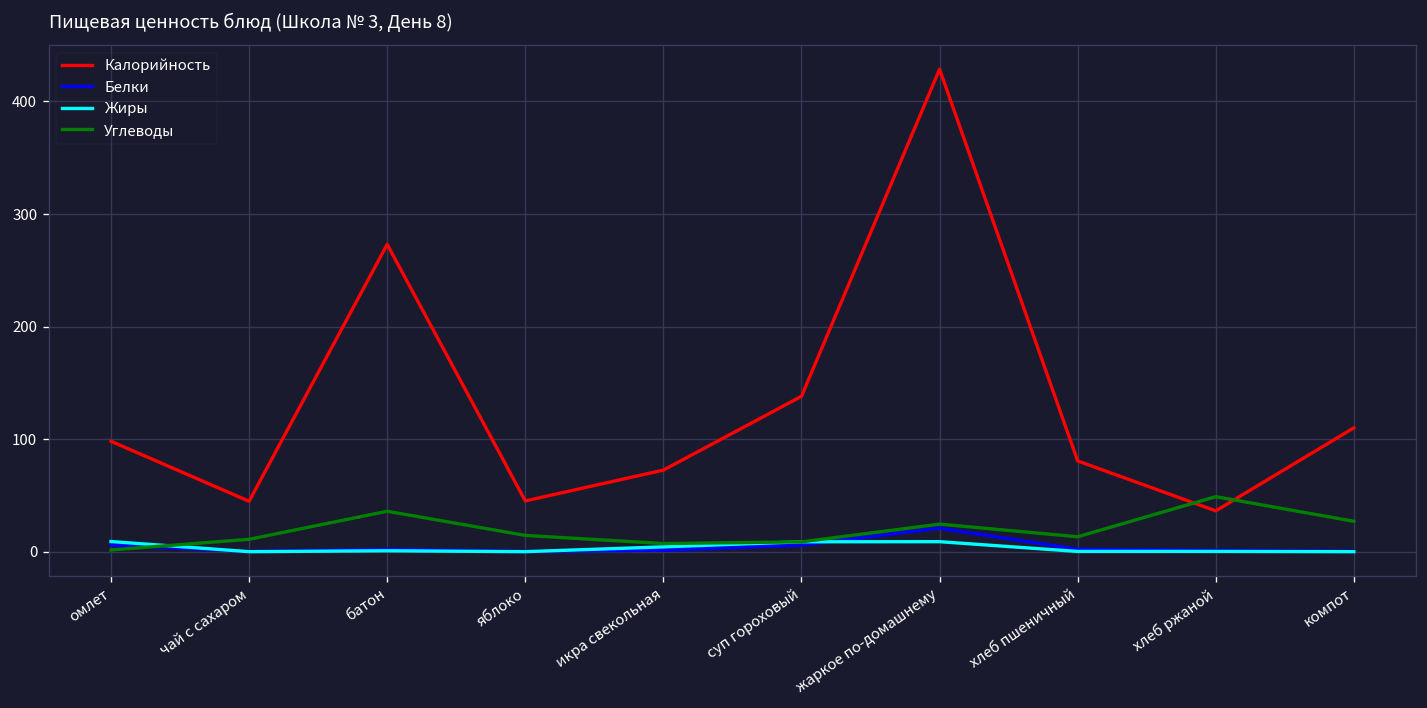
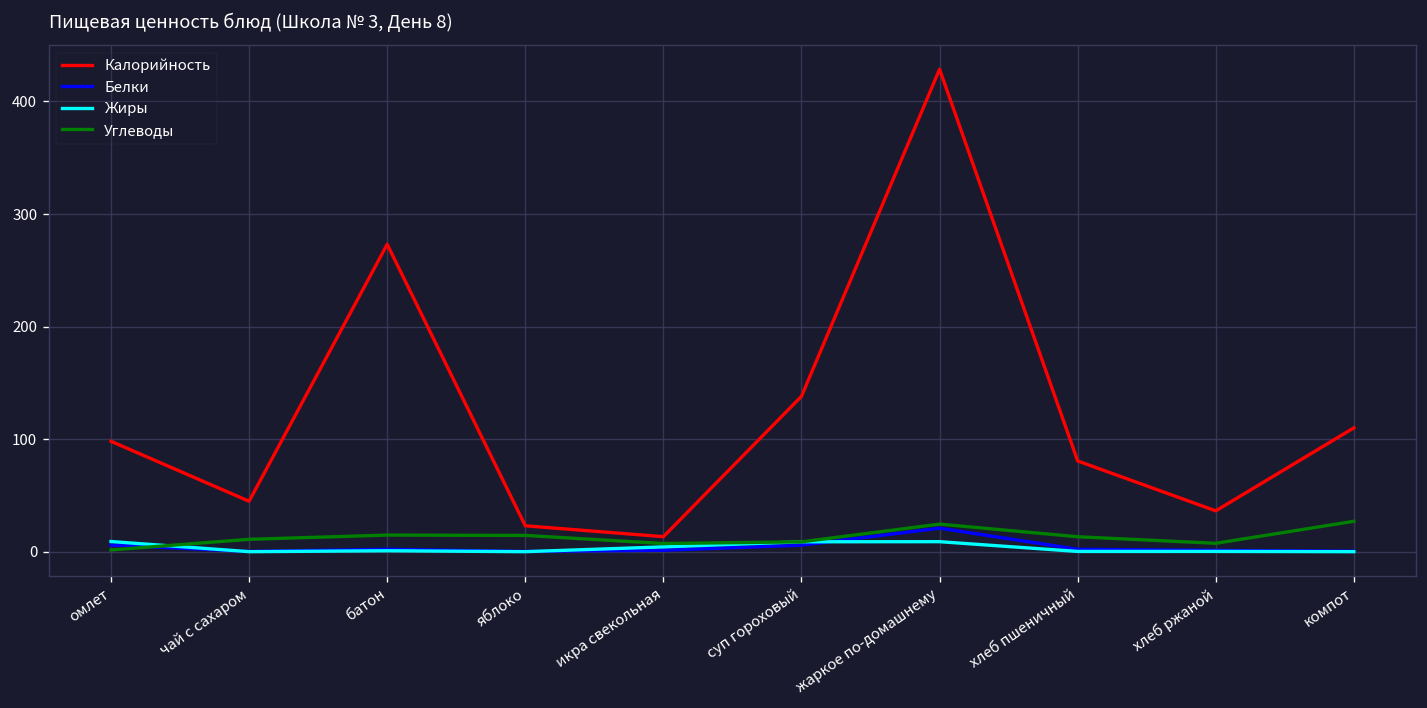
  {
    "Калорийность": {
      "омлет": 100,
      "чай с сахаром": 40,
      "батон": 270,
-     "яблоко": 50,
-     "икра свекольная": 70,
+     "яблоко": 20,
+     "икра свекольная": 10,
      "суп гороховый": 140,
      "жаркое по-домашнему": 430,
      "хлеб пшеничный": 80,
      "хлеб ржаной": 40,
      "компот": 110
    },
    "Белки": {
      "омлет": 10,
      "икра свекольная": 0,
      "суп гороховый": 10,
      "жаркое по-домашнему": 20
    },
    "Жиры": {
      "омлет": 10,
      "икра свекольная": 0,
      "жаркое по-домашнему": 10
    },
    "Углеводы": {
      "омлет": 0,
      "чай с сахаром": 10,
-     "батон": 40,
+     "батон": 10,
      "яблоко": 10,
      "икра свекольная": 10,
      "жаркое по-домашнему": 20,
      "хлеб пшеничный": 10,
-     "хлеб ржаной": 50,
+     "хлеб ржаной": 10,
      "компот": 30
    }
  }
